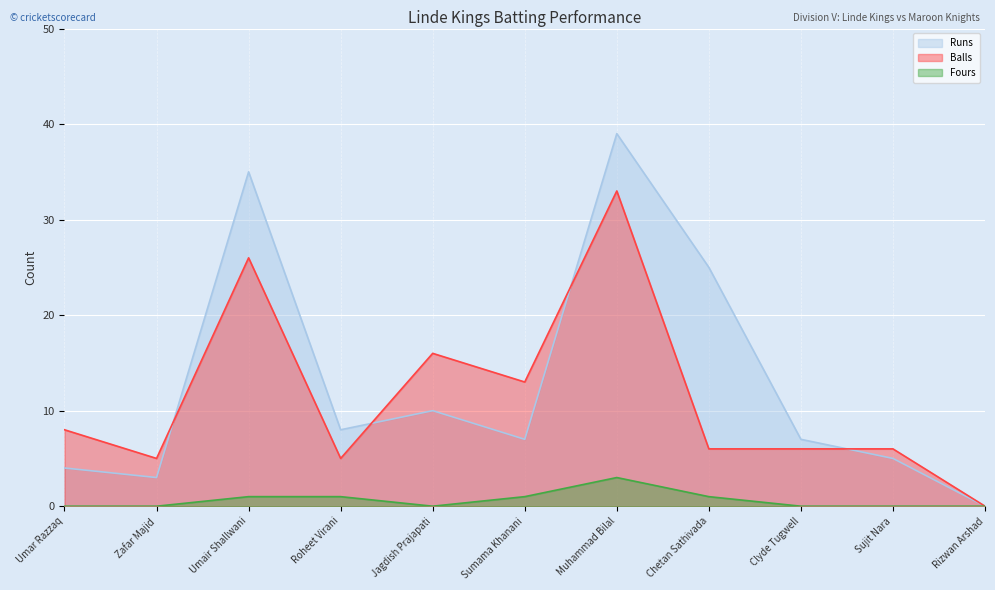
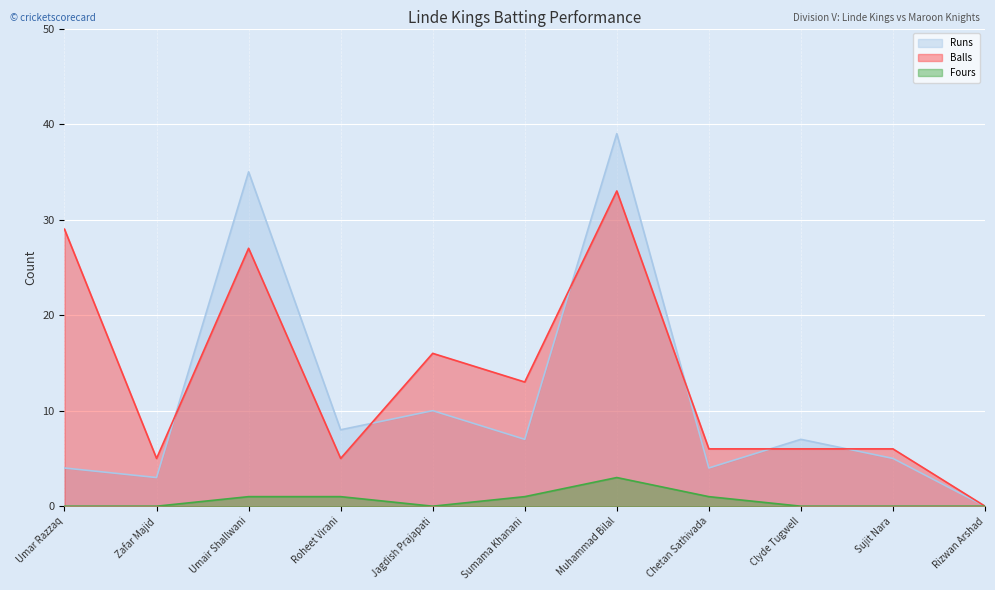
  {
    "Runs": {
      "Umar Razzaq": 4,
      "Zafar Majid": 3,
      "Umair Shallwani": 35,
      "Roheet Virani": 8,
      "Jagdish Prajapati": 10,
      "Sumama Khanani": 7,
      "Muhammad Bilal": 39,
-     "Chetan Sathivada": 25,
+     "Chetan Sathivada": 4,
      "Clyde Tugwell": 7,
      "Sujit Nara": 5
    },
    "Balls": {
-     "Umar Razzaq": 8,
+     "Umar Razzaq": 29,
      "Zafar Majid": 5,
-     "Umair Shallwani": 26,
+     "Umair Shallwani": 27,
      "Roheet Virani": 5,
      "Jagdish Prajapati": 16,
      "Sumama Khanani": 13,
      "Muhammad Bilal": 33,
      "Chetan Sathivada": 6,
      "Clyde Tugwell": 6,
      "Sujit Nara": 6
    },
    "Fours": {
      "Umar Razzaq": 0,
      "Zafar Majid": 0,
      "Umair Shallwani": 1,
      "Roheet Virani": 1,
      "Jagdish Prajapati": 0,
      "Sumama Khanani": 1,
      "Muhammad Bilal": 3,
      "Chetan Sathivada": 1,
      "Clyde Tugwell": 0,
      "Sujit Nara": 0
    }
  }
